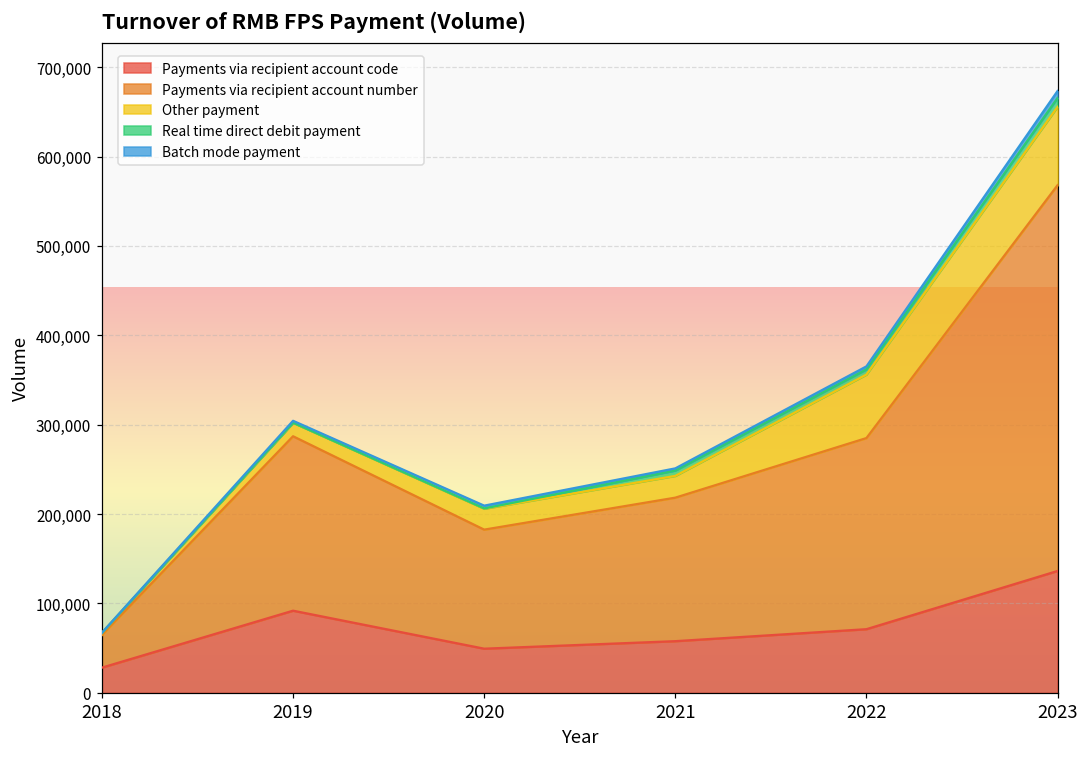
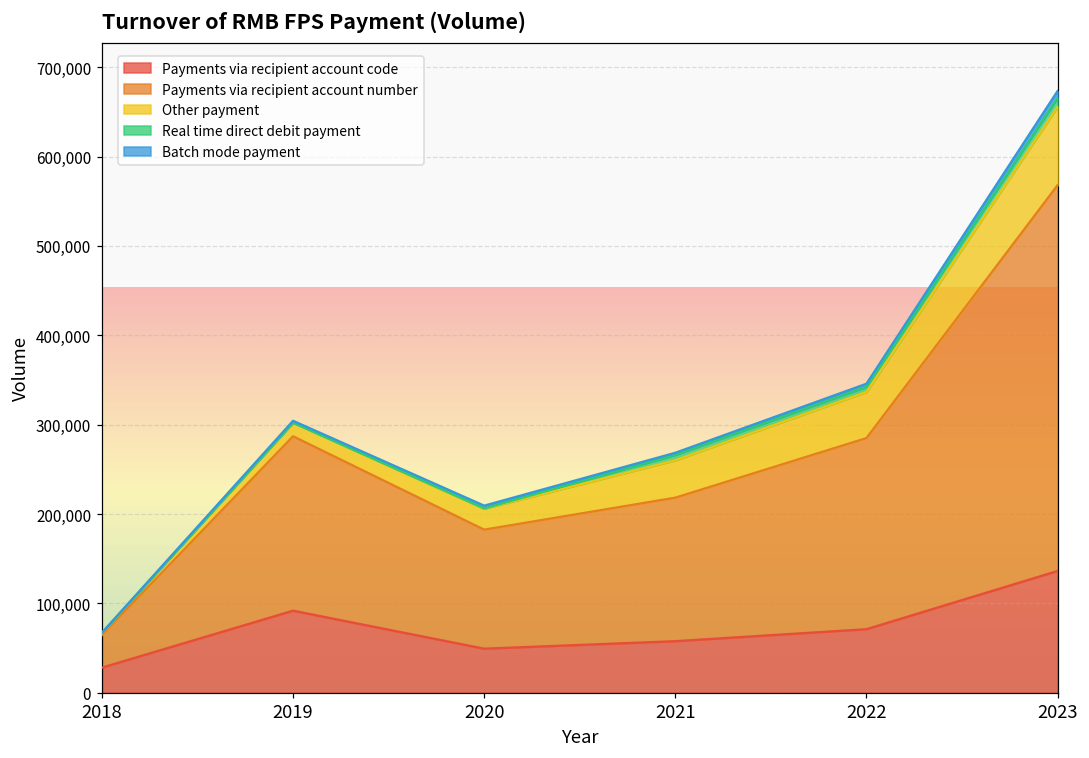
  {
    "Other payment": {
-     "2021": "20,000",
-     "2022": "70,000",
+     "2021": "40,000",
+     "2022": "50,000",
      "2023": "90,000"
    },
    "Real time direct debit payment": {
      "2022": "10,000",
      "2023": "10,000"
    },
    "Batch mode payment": {
      "2022": "0",
      "2023": "10,000"
    }
  }
